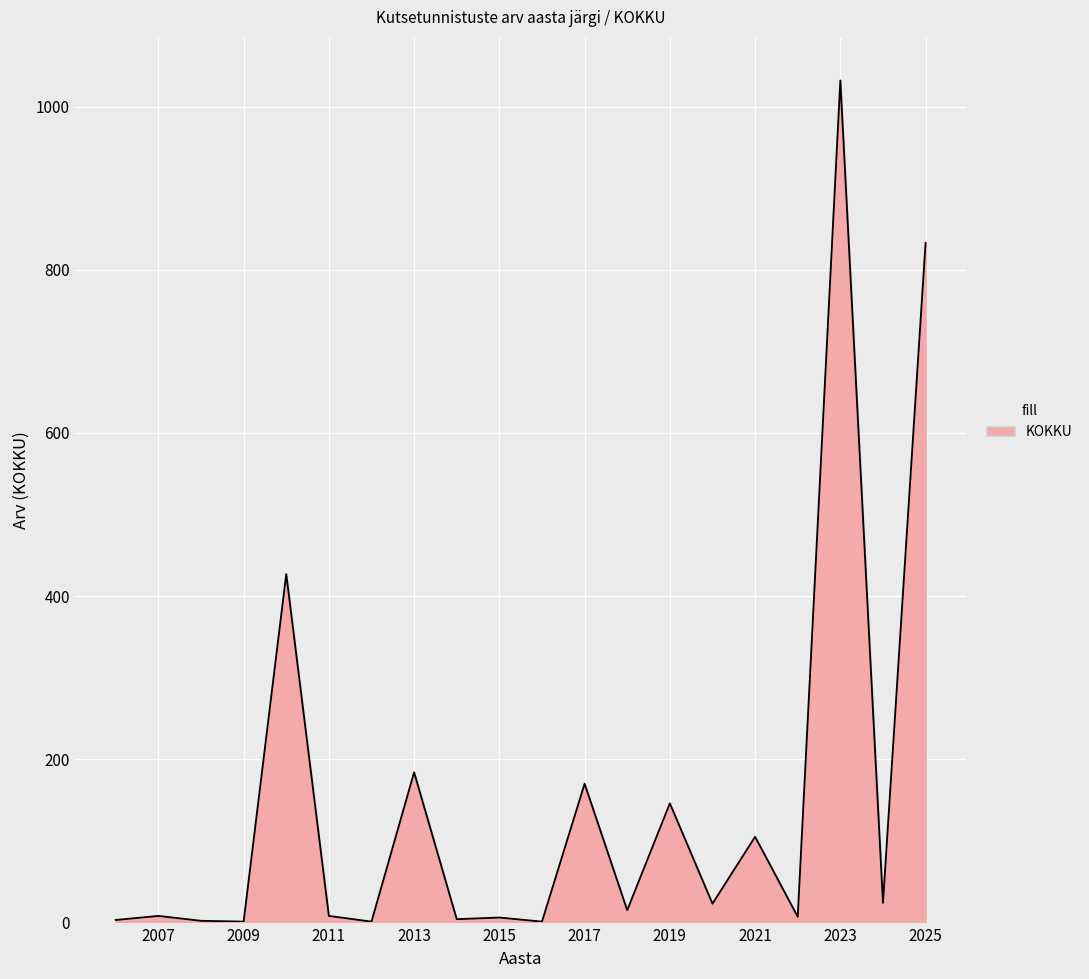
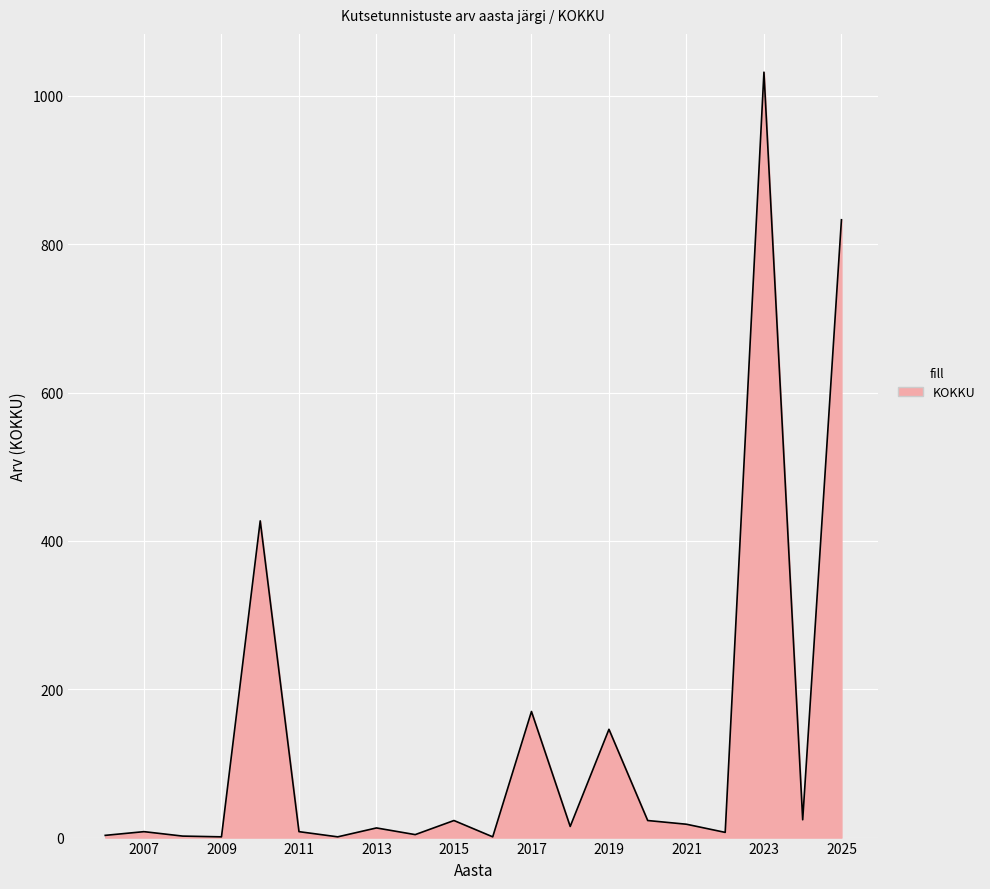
  {
    "2007": 10,
    "2009": 0,
    "2011": 10,
-   "2013": 180,
-   "2015": 10,
+   "2013": 10,
+   "2015": 20,
    "2017": 170,
    "2019": 150,
-   "2021": 110,
+   "2021": 20,
    "2023": 1030,
    "2025": 830
  }
